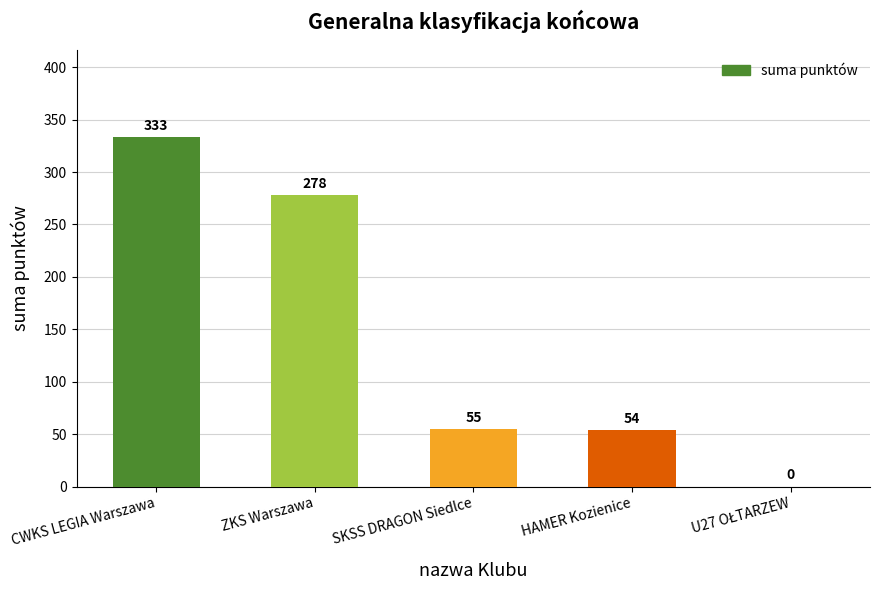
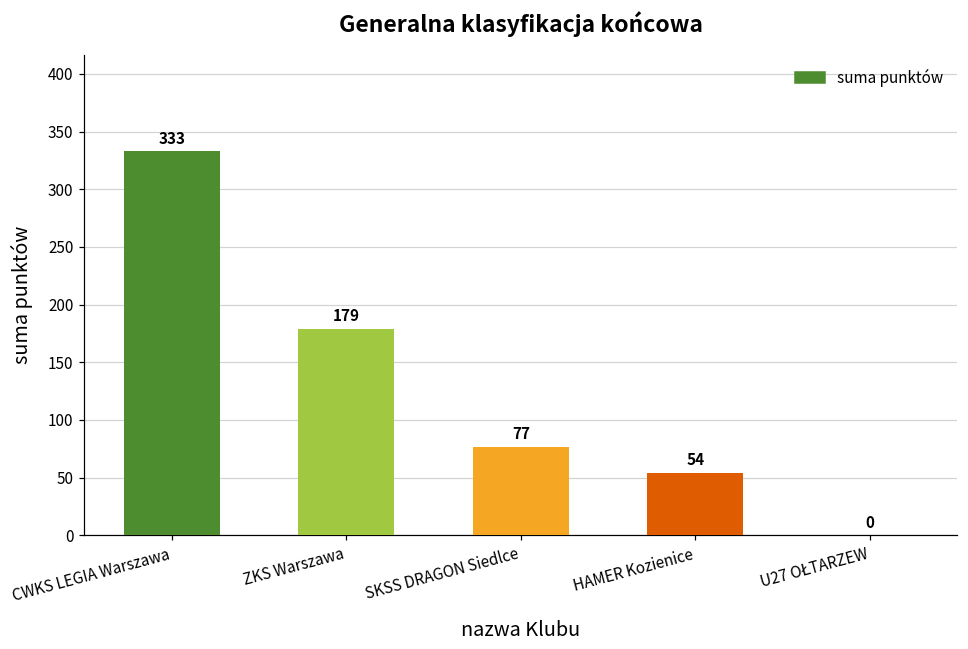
  {
    "CWKS LEGIA Warszawa": 333,
-   "ZKS Warszawa": 278,
-   "SKSS DRAGON Siedlce": 55,
+   "ZKS Warszawa": 179,
+   "SKSS DRAGON Siedlce": 77,
    "HAMER Kozienice": 54,
    "U27 OŁTARZEW": 0
  }
